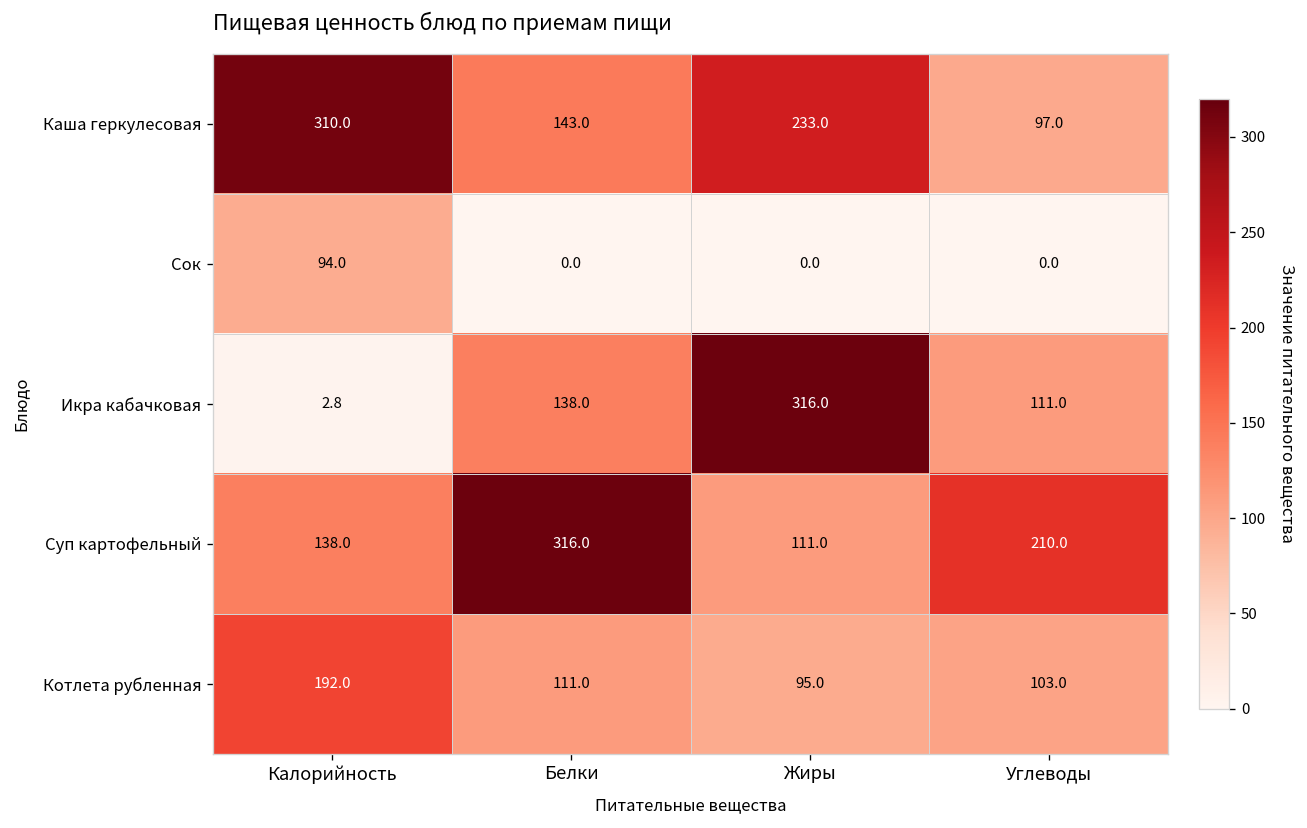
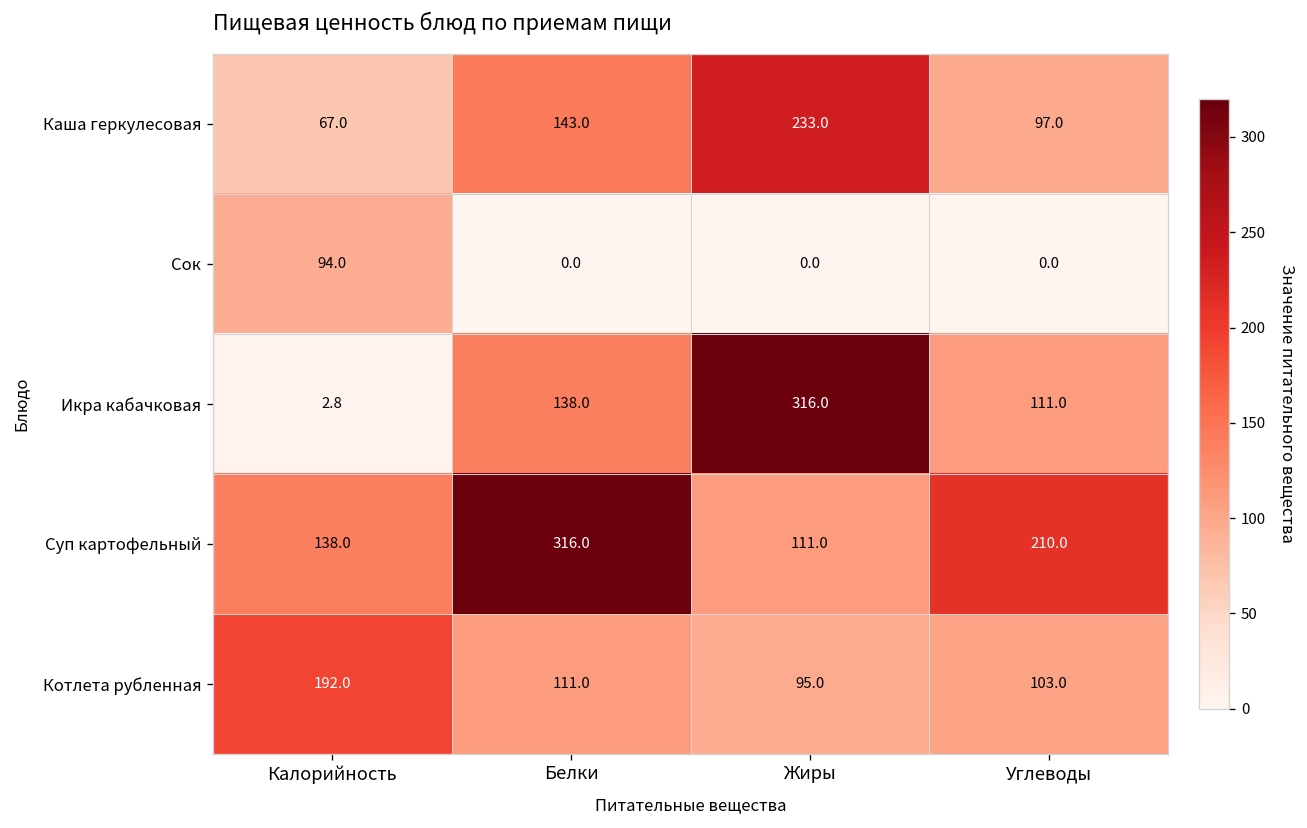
  {
    "Каша геркулесовая": {
-     "Калорийность": 310.0,
+     "Калорийность": 67.0,
      "Белки": 143.0,
      "Жиры": 233.0,
      "Углеводы": 97.0
    },
    "Сок": {
      "Калорийность": 94.0,
      "Белки": 0.0,
      "Жиры": 0.0,
      "Углеводы": 0.0
    },
    "Икра кабачковая": {
      "Калорийность": 2.8,
      "Белки": 138.0,
      "Жиры": 316.0,
      "Углеводы": 111.0
    },
    "Суп картофельный": {
      "Калорийность": 138.0,
      "Белки": 316.0,
      "Жиры": 111.0,
      "Углеводы": 210.0
    },
    "Котлета рубленная": {
      "Калорийность": 192.0,
      "Белки": 111.0,
      "Жиры": 95.0,
      "Углеводы": 103.0
    }
  }
